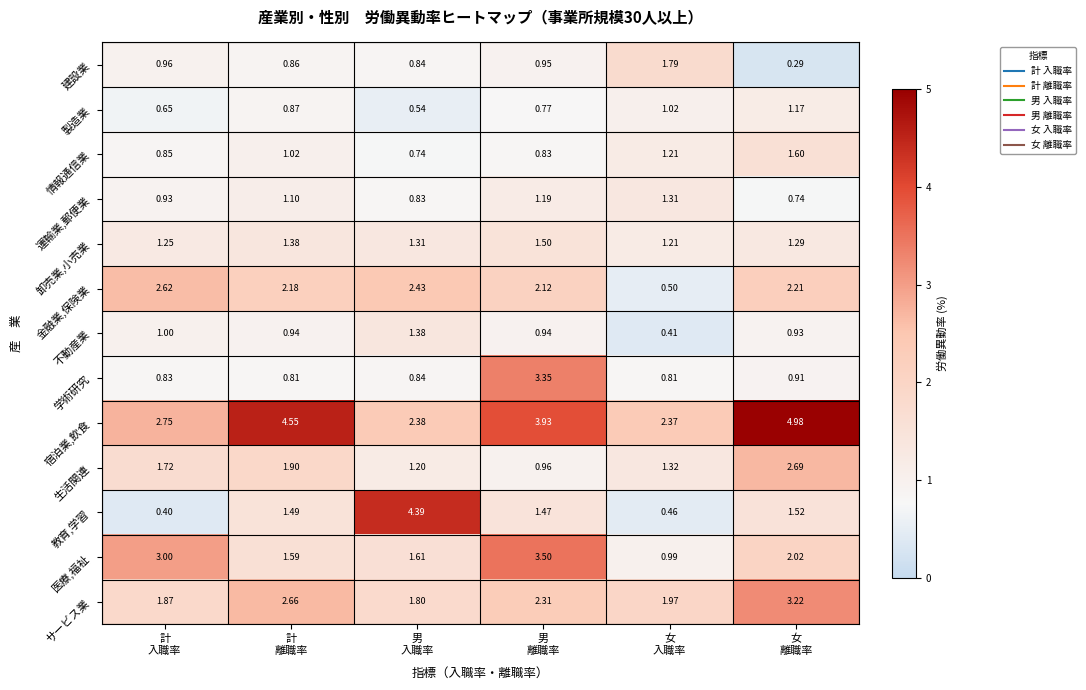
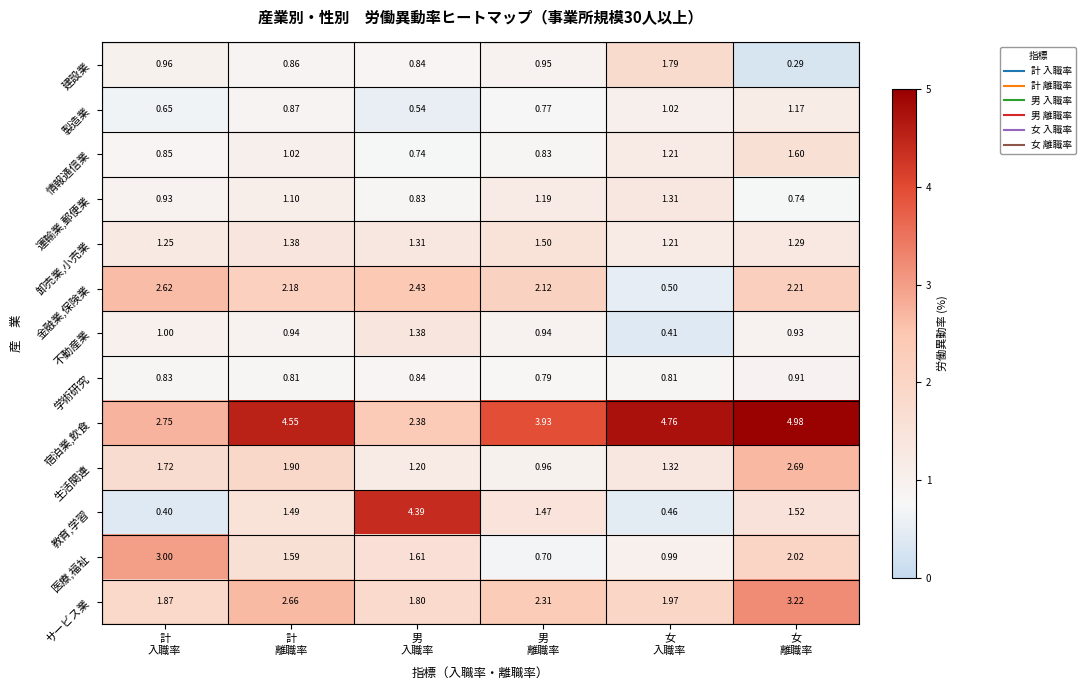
  {
    "建設業": {
      "計 入職率": 0.96,
      "計 離職率": 0.86,
      "男 入職率": 0.84,
      "男 離職率": 0.95,
      "女 入職率": 1.79,
      "女 離職率": 0.29
    },
    "製造業": {
      "計 入職率": 0.65,
      "計 離職率": 0.87,
      "男 入職率": 0.54,
      "男 離職率": 0.77,
      "女 入職率": 1.02,
      "女 離職率": 1.17
    },
    "情報通信業": {
      "計 入職率": 0.85,
      "計 離職率": 1.02,
      "男 入職率": 0.74,
      "男 離職率": 0.83,
      "女 入職率": 1.21,
      "女 離職率": 1.60
    },
    "運輸業,郵便業": {
      "計 入職率": 0.93,
      "計 離職率": 1.10,
      "男 入職率": 0.83,
      "男 離職率": 1.19,
      "女 入職率": 1.31,
      "女 離職率": 0.74
    },
    "卸売業,小売業": {
      "計 入職率": 1.25,
      "計 離職率": 1.38,
      "男 入職率": 1.31,
      "男 離職率": 1.50,
      "女 入職率": 1.21,
      "女 離職率": 1.29
    },
    "金融業,保険業": {
      "計 入職率": 2.62,
      "計 離職率": 2.18,
      "男 入職率": 2.43,
      "男 離職率": 2.12,
      "女 入職率": 0.50,
      "女 離職率": 2.21
    },
    "不動産業": {
      "計 入職率": 1.00,
      "計 離職率": 0.94,
      "男 入職率": 1.38,
      "男 離職率": 0.94,
      "女 入職率": 0.41,
      "女 離職率": 0.93
    },
    "学術研究": {
      "計 入職率": 0.83,
      "計 離職率": 0.81,
      "男 入職率": 0.84,
-     "男 離職率": 3.35,
+     "男 離職率": 0.79,
      "女 入職率": 0.81,
      "女 離職率": 0.91
    },
    "宿泊業,飲食": {
      "計 入職率": 2.75,
      "計 離職率": 4.55,
      "男 入職率": 2.38,
      "男 離職率": 3.93,
-     "女 入職率": 2.37,
+     "女 入職率": 4.76,
      "女 離職率": 4.98
    },
    "生活関連": {
      "計 入職率": 1.72,
      "計 離職率": 1.90,
      "男 入職率": 1.20,
      "男 離職率": 0.96,
      "女 入職率": 1.32,
      "女 離職率": 2.69
    },
    "教育,学習": {
      "計 入職率": 0.40,
      "計 離職率": 1.49,
      "男 入職率": 4.39,
      "男 離職率": 1.47,
      "女 入職率": 0.46,
      "女 離職率": 1.52
    },
    "医療,福祉": {
      "計 入職率": 3.00,
      "計 離職率": 1.59,
      "男 入職率": 1.61,
-     "男 離職率": 3.50,
+     "男 離職率": 0.70,
      "女 入職率": 0.99,
      "女 離職率": 2.02
    },
    "サービス業": {
      "計 入職率": 1.87,
      "計 離職率": 2.66,
      "男 入職率": 1.80,
      "男 離職率": 2.31,
      "女 入職率": 1.97,
      "女 離職率": 3.22
    }
  }
